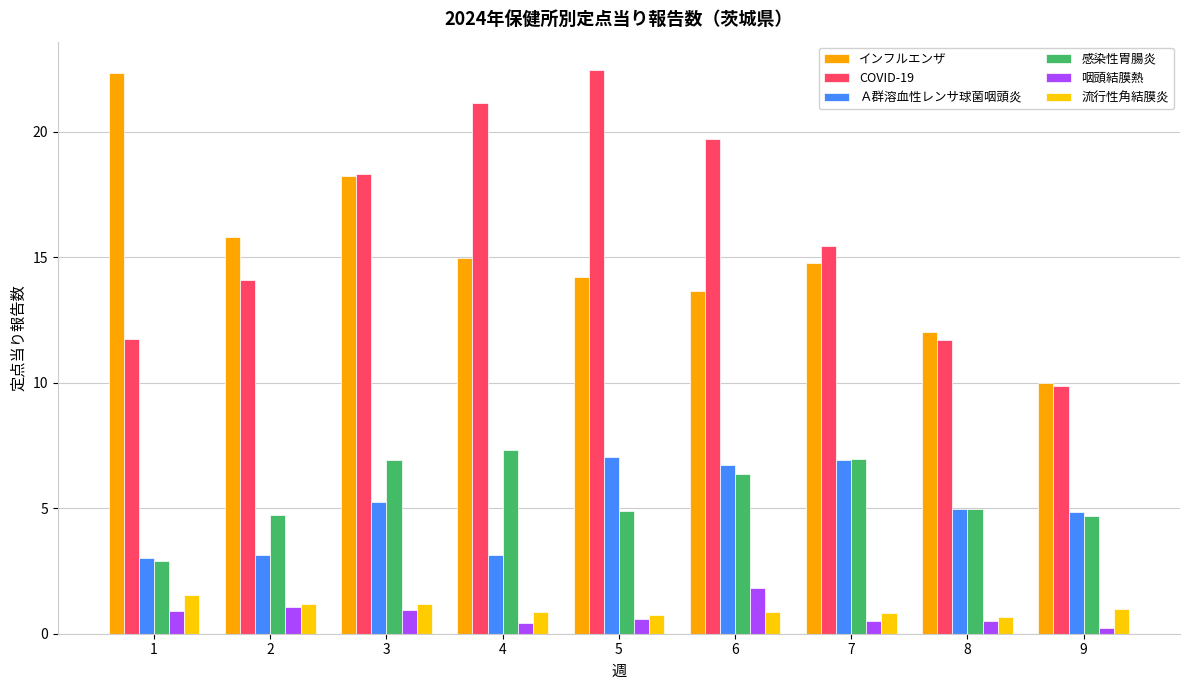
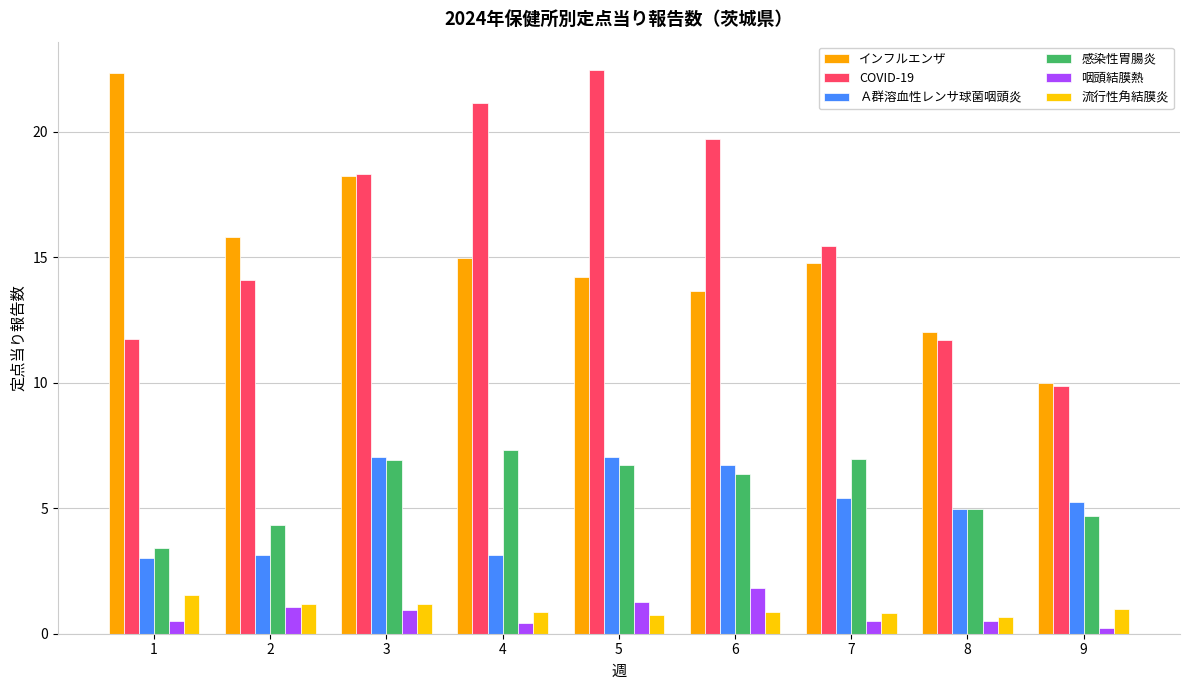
  {
    "COVID-19": {
      "1": 11.7,
      "2": 14.1,
      "3": 18.3,
      "4": 21.2,
      "5": 22.5,
      "6": 19.7,
      "7": 15.5,
      "8": 11.7,
      "9": 9.9
    },
    "Ａ群溶血性レンサ球菌咽頭炎": {
      "1": 3.0,
      "2": 3.1,
-     "3": 5.2,
+     "3": 7.0,
      "4": 3.2,
      "5": 7.0,
      "6": 6.7,
-     "7": 6.9,
+     "7": 5.4,
      "8": 5.0,
-     "9": 4.8
+     "9": 5.3
    },
    "感染性胃腸炎": {
-     "1": 2.9,
-     "2": 4.7,
+     "1": 3.4,
+     "2": 4.3,
      "3": 6.9,
      "4": 7.3,
-     "5": 4.9,
+     "5": 6.7,
      "6": 6.4,
      "7": 7.0,
      "8": 5.0,
      "9": 4.7
    },
    "咽頭結膜熱": {
-     "1": 0.9,
+     "1": 0.5,
      "2": 1.1,
      "3": 0.9,
      "4": 0.4,
-     "5": 0.6,
+     "5": 1.3,
      "6": 1.8,
      "7": 0.5,
      "8": 0.5,
      "9": 0.2
    }
  }
